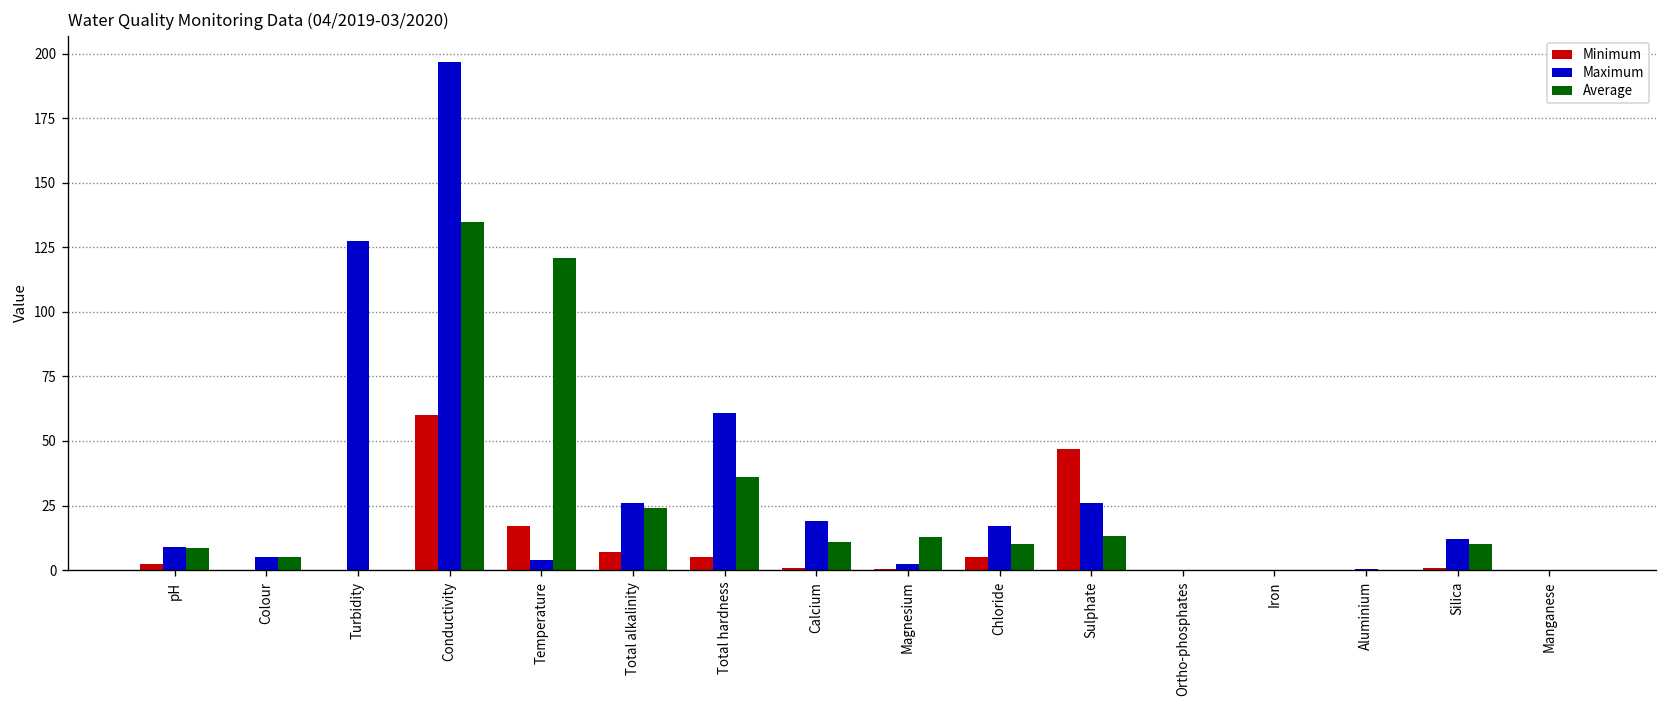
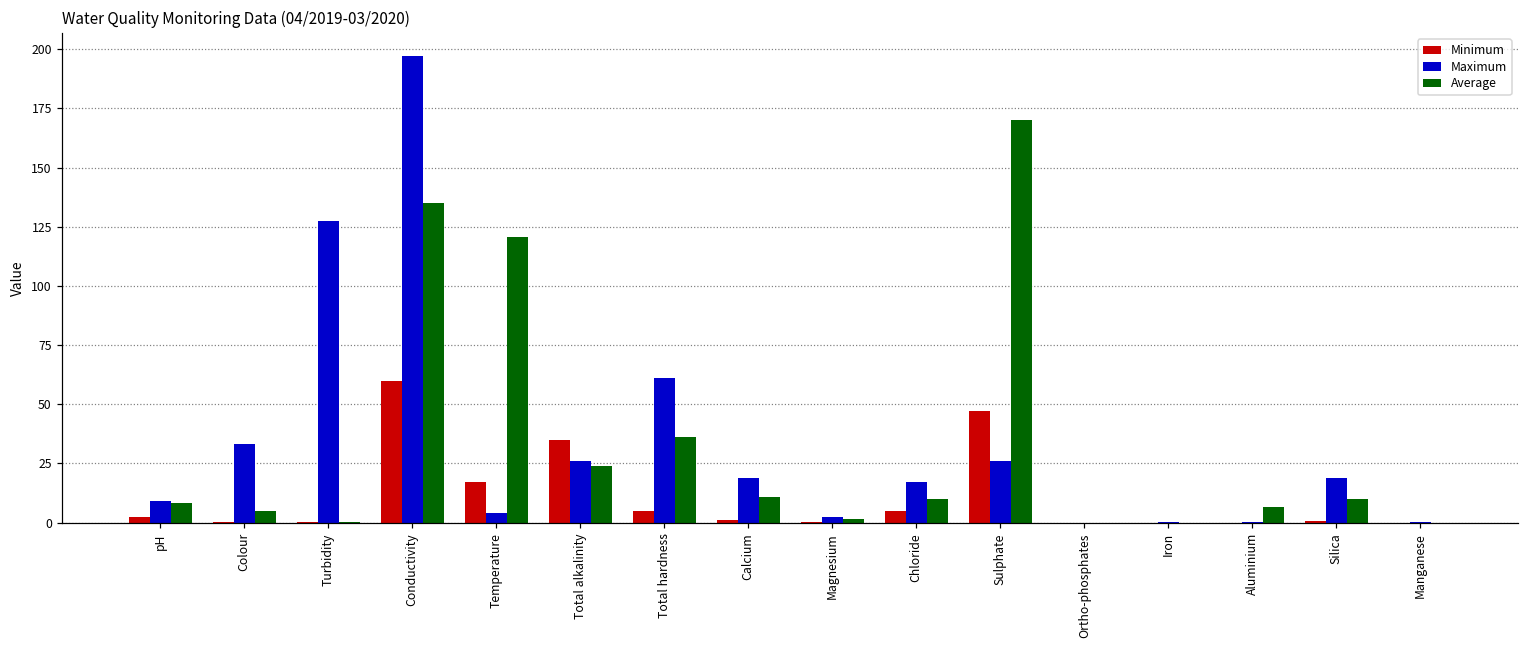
  {
    "Minimum": {
      "pH": 2,
      "Conductivity": 60,
      "Temperature": 17,
-     "Total alkalinity": 7,
+     "Total alkalinity": 35,
      "Total hardness": 5,
      "Chloride": 5,
      "Sulphate": 47
    },
    "Maximum": {
      "pH": 9,
-     "Colour": 5,
+     "Colour": 33,
      "Turbidity": 127,
      "Conductivity": 197,
      "Temperature": 4,
      "Total alkalinity": 26,
      "Total hardness": 61,
      "Calcium": 19,
      "Magnesium": 2,
      "Chloride": 17,
      "Sulphate": 26,
-     "Silica": 12
+     "Silica": 19
    },
    "Average": {
      "pH": 8,
      "Colour": 5,
      "Conductivity": 135,
      "Temperature": 121,
      "Total alkalinity": 24,
      "Total hardness": 36,
      "Calcium": 11,
-     "Magnesium": 13,
+     "Magnesium": 1,
      "Chloride": 10,
-     "Sulphate": 13,
-     "Aluminium": 0,
+     "Sulphate": 170,
+     "Aluminium": 7,
      "Silica": 10
    }
  }
